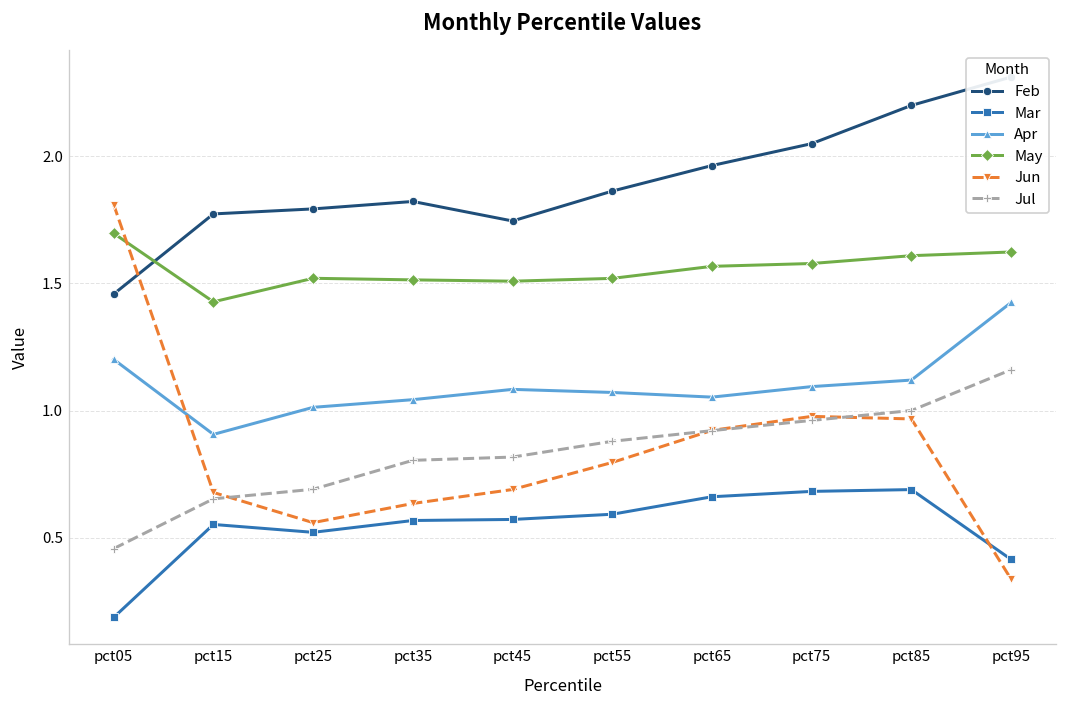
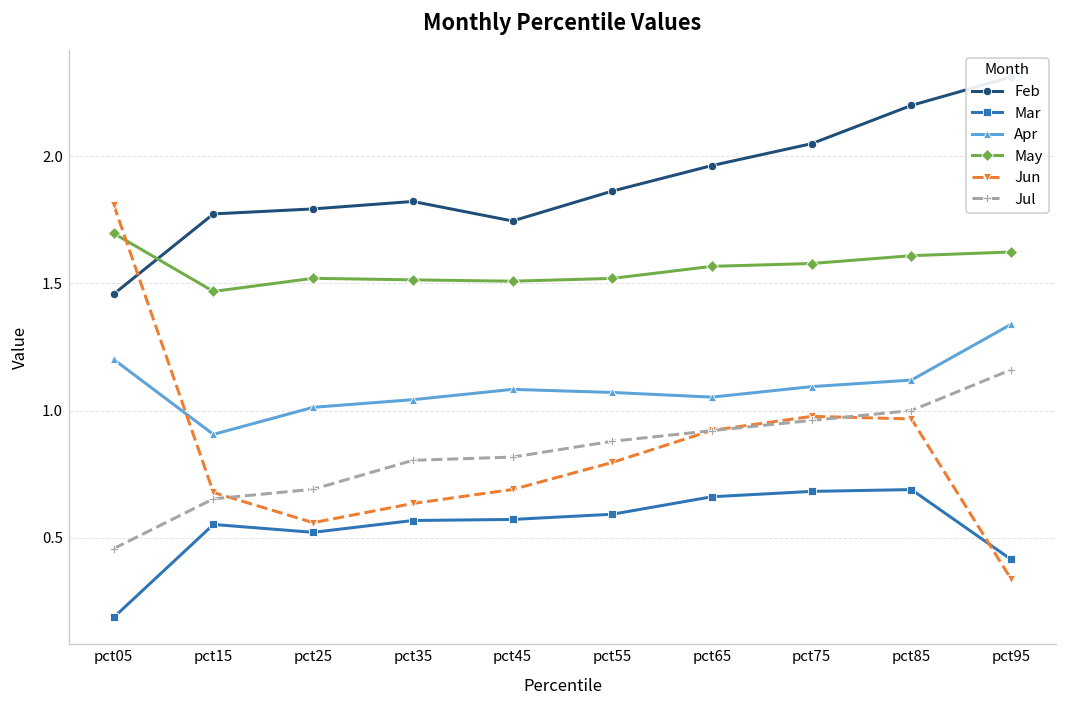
  {
    "Feb": {
      "pct05": 1.46,
      "pct15": 1.77,
      "pct25": 1.79,
      "pct35": 1.82,
      "pct45": 1.75,
      "pct55": 1.86,
      "pct65": 1.96,
      "pct75": 2.05,
      "pct85": 2.20
    },
    "Mar": {
      "pct05": 0.19,
      "pct15": 0.55,
      "pct25": 0.52,
      "pct35": 0.57,
      "pct45": 0.57,
      "pct55": 0.59,
      "pct65": 0.66,
      "pct75": 0.68,
      "pct85": 0.69,
      "pct95": 0.42
    },
    "Apr": {
      "pct05": 1.20,
      "pct15": 0.91,
      "pct25": 1.01,
      "pct35": 1.04,
      "pct45": 1.08,
      "pct55": 1.07,
      "pct65": 1.05,
      "pct75": 1.09,
      "pct85": 1.12,
-     "pct95": 1.43
+     "pct95": 1.34
    },
    "May": {
      "pct05": 1.70,
-     "pct15": 1.43,
+     "pct15": 1.47,
      "pct25": 1.52,
      "pct35": 1.51,
      "pct45": 1.51,
      "pct55": 1.52,
      "pct65": 1.57,
      "pct75": 1.58,
      "pct85": 1.61,
      "pct95": 1.62
    },
    "Jun": {
      "pct05": 1.81,
      "pct15": 0.68,
      "pct25": 0.56,
      "pct35": 0.64,
      "pct45": 0.69,
      "pct55": 0.80,
      "pct75": 0.98,
      "pct85": 0.97,
      "pct95": 0.34
    },
    "Jul": {
      "pct05": 0.46,
      "pct15": 0.65,
      "pct25": 0.69,
      "pct35": 0.81,
      "pct45": 0.82,
      "pct55": 0.88,
      "pct75": 0.96,
      "pct85": 1.00,
      "pct95": 1.16
    }
  }
